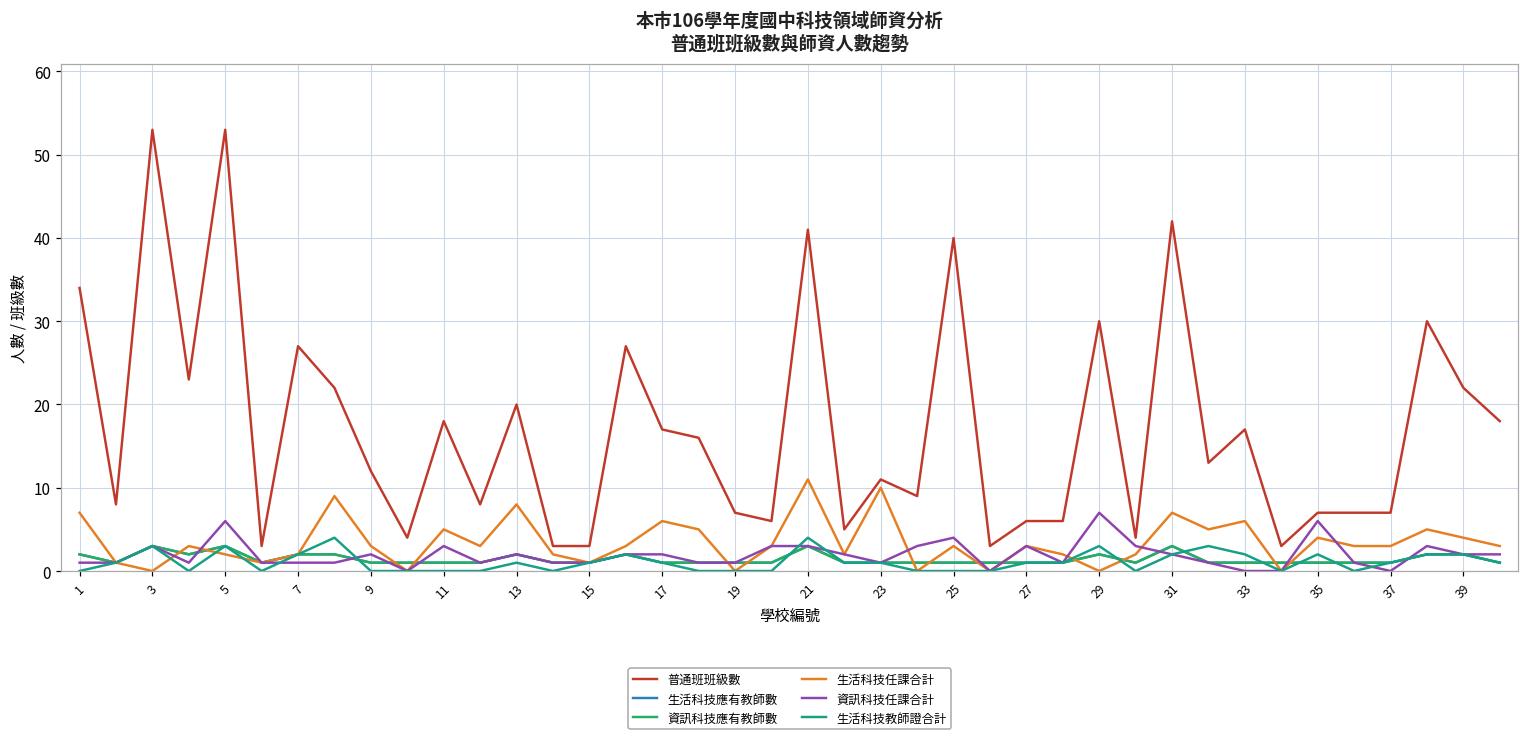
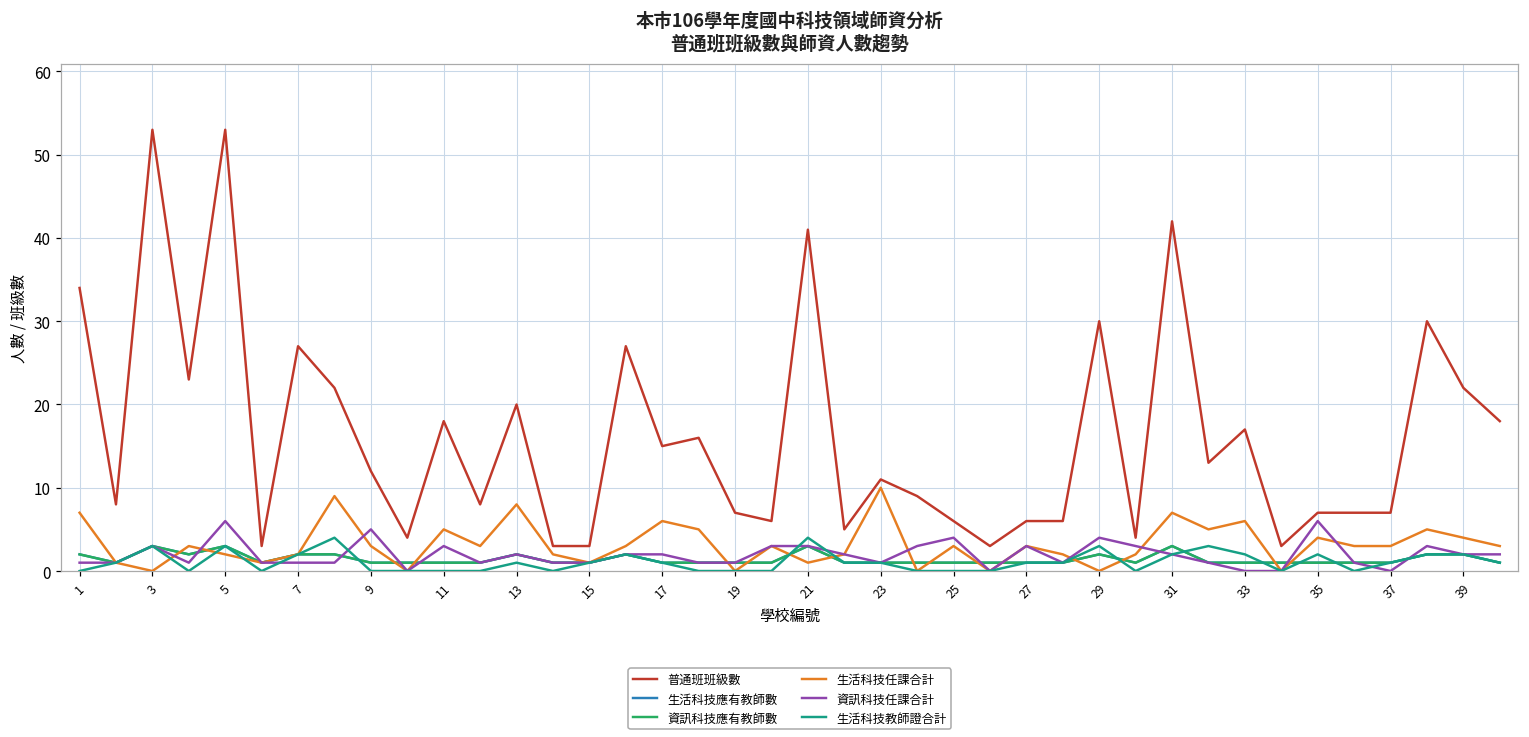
  {
    "普通班班級數": {
      "1": 34,
      "3": 53,
      "5": 53,
      "7": 27,
      "9": 12,
      "11": 18,
      "13": 20,
      "15": 3,
-     "17": 17,
+     "17": 15,
      "19": 7,
      "21": 41,
      "23": 11,
-     "25": 40,
+     "25": 6,
      "27": 6,
      "29": 30,
      "31": 42,
      "33": 17,
      "35": 7,
      "37": 7,
      "39": 22
    },
    "生活科技任課合計": {
      "1": 7,
      "3": 0,
      "5": 2,
      "9": 3,
      "11": 5,
      "13": 8,
      "17": 6,
-     "21": 11,
+     "21": 1,
      "23": 10,
      "25": 3,
      "29": 0,
      "31": 7,
      "33": 6,
      "35": 4,
      "37": 3,
      "39": 4
    },
    "資訊科技任課合計": {
      "1": 1,
      "5": 6,
      "7": 1,
-     "9": 2,
+     "9": 5,
      "11": 3,
      "17": 2,
      "25": 4,
-     "29": 7,
+     "29": 4,
      "33": 0,
      "35": 6,
      "37": 0
    }
  }
